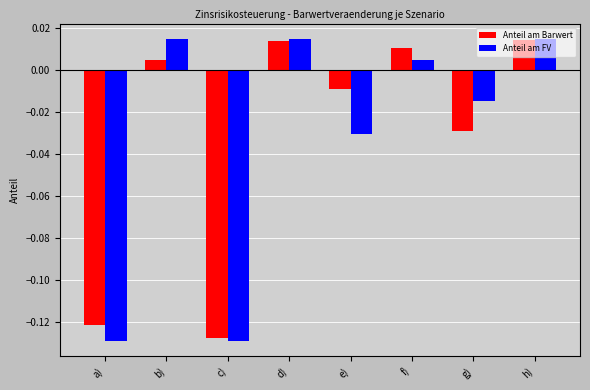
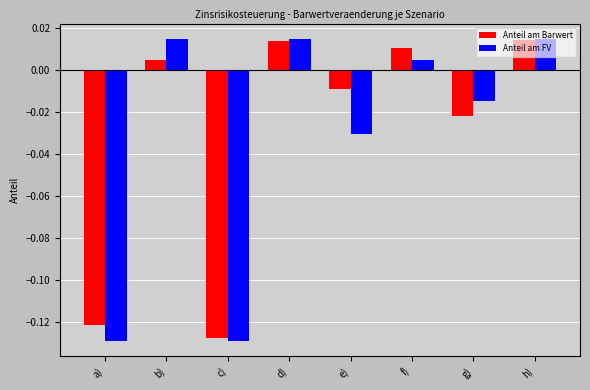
  {
    "Anteil am Barwert": {
      "a)": -0.121,
      "b)": 0.005,
      "c)": -0.127,
      "d)": 0.014,
      "e)": -0.009,
      "f)": 0.010,
-     "g)": -0.029
+     "g)": -0.022
    },
    "Anteil am FV": {
      "a)": -0.129,
      "b)": 0.015,
      "c)": -0.129,
      "d)": 0.015,
      "e)": -0.030,
      "f)": 0.005,
      "g)": -0.015
    }
  }
